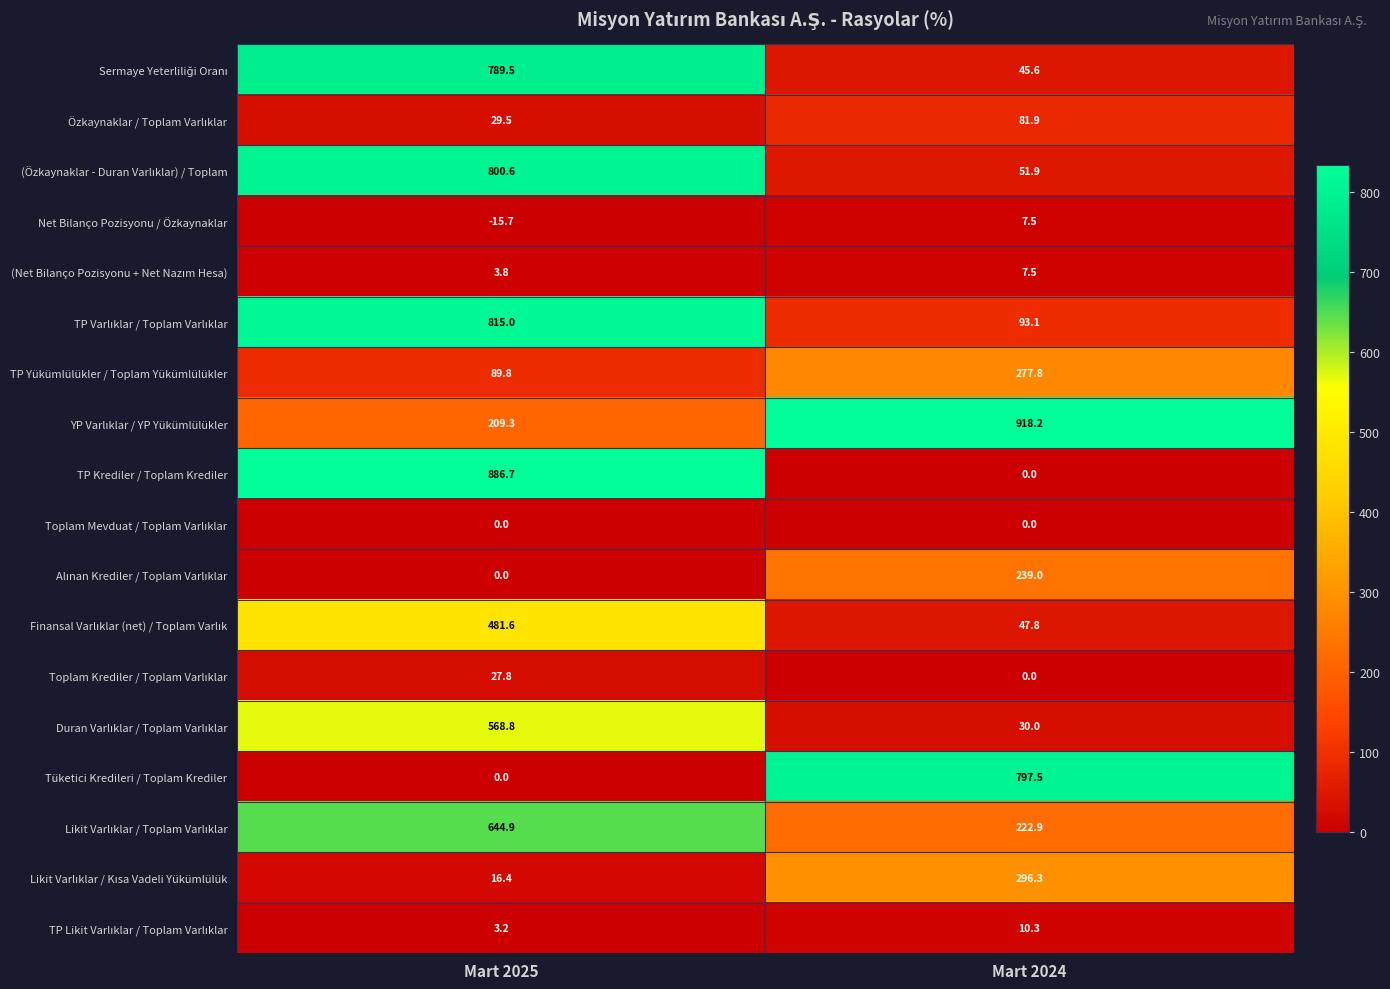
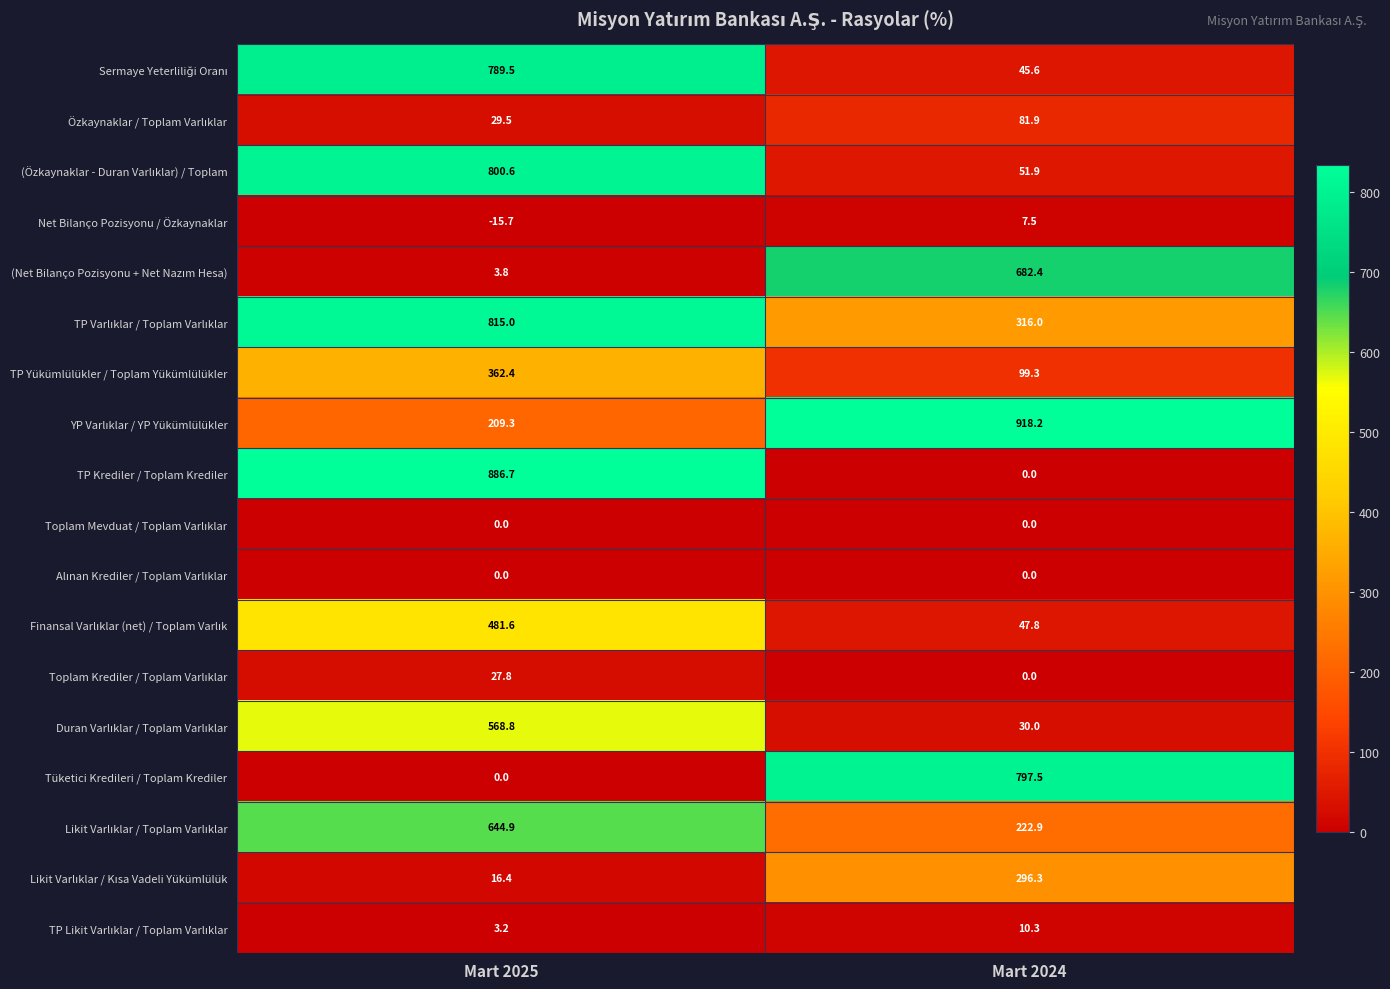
  {
    "Sermaye Yeterliliği Oranı": {
      "Mart 2025": 789.5,
      "Mart 2024": 45.6
    },
    "Özkaynaklar / Toplam Varlıklar": {
      "Mart 2025": 29.5,
      "Mart 2024": 81.9
    },
    "(Özkaynaklar - Duran Varlıklar) / Toplam": {
      "Mart 2025": 800.6,
      "Mart 2024": 51.9
    },
    "Net Bilanço Pozisyonu / Özkaynaklar": {
      "Mart 2025": -15.7,
      "Mart 2024": 7.5
    },
    "(Net Bilanço Pozisyonu + Net Nazım Hesa)": {
      "Mart 2025": 3.8,
-     "Mart 2024": 7.5
+     "Mart 2024": 682.4
    },
    "TP Varlıklar / Toplam Varlıklar": {
      "Mart 2025": 815.0,
-     "Mart 2024": 93.1
+     "Mart 2024": 316.0
    },
    "TP Yükümlülükler / Toplam Yükümlülükler": {
-     "Mart 2025": 89.8,
-     "Mart 2024": 277.8
+     "Mart 2025": 362.4,
+     "Mart 2024": 99.3
    },
    "YP Varlıklar / YP Yükümlülükler": {
      "Mart 2025": 209.3,
      "Mart 2024": 918.2
    },
    "TP Krediler / Toplam Krediler": {
      "Mart 2025": 886.7,
      "Mart 2024": 0.0
    },
    "Toplam Mevduat / Toplam Varlıklar": {
      "Mart 2025": 0.0,
      "Mart 2024": 0.0
    },
    "Alınan Krediler / Toplam Varlıklar": {
      "Mart 2025": 0.0,
-     "Mart 2024": 239.0
+     "Mart 2024": 0.0
    },
    "Finansal Varlıklar (net) / Toplam Varlık": {
      "Mart 2025": 481.6,
      "Mart 2024": 47.8
    },
    "Toplam Krediler / Toplam Varlıklar": {
      "Mart 2025": 27.8,
      "Mart 2024": 0.0
    },
    "Duran Varlıklar / Toplam Varlıklar": {
      "Mart 2025": 568.8,
      "Mart 2024": 30.0
    },
    "Tüketici Kredileri / Toplam Krediler": {
      "Mart 2025": 0.0,
      "Mart 2024": 797.5
    },
    "Likit Varlıklar / Toplam Varlıklar": {
      "Mart 2025": 644.9,
      "Mart 2024": 222.9
    },
    "Likit Varlıklar / Kısa Vadeli Yükümlülük": {
      "Mart 2025": 16.4,
      "Mart 2024": 296.3
    },
    "TP Likit Varlıklar / Toplam Varlıklar": {
      "Mart 2025": 3.2,
      "Mart 2024": 10.3
    }
  }
